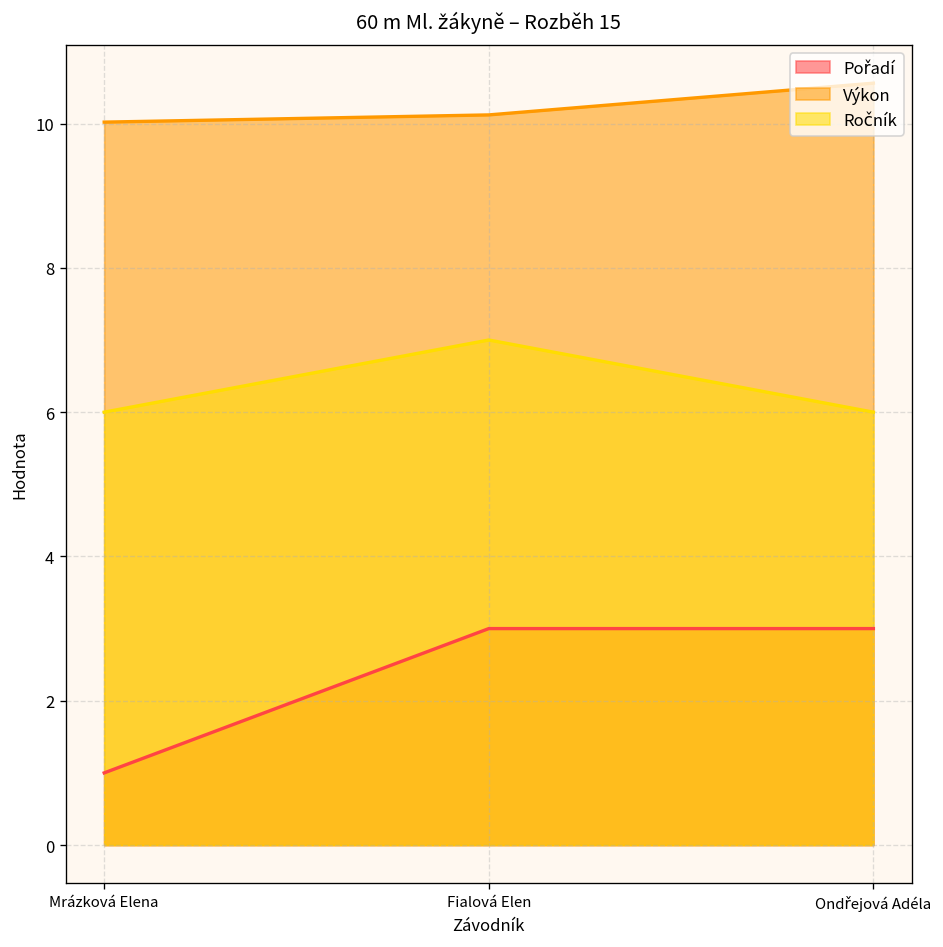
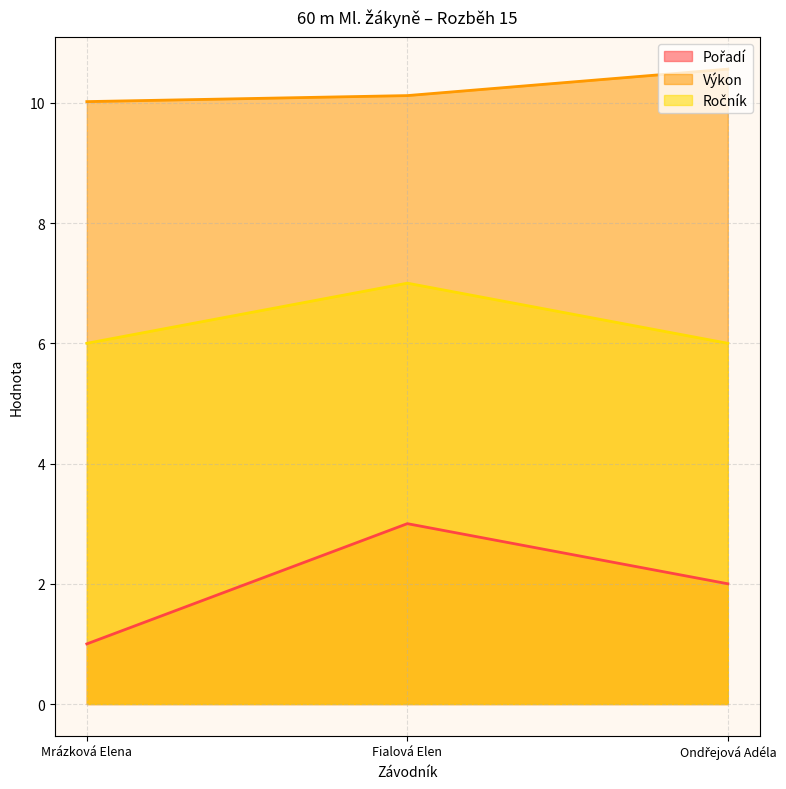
  {
    "Pořadí": {
      "Mrázková Elena": 1,
      "Fialová Elen": 3,
-     "Ondřejová Adéla": 3
+     "Ondřejová Adéla": 2
    }
  }
